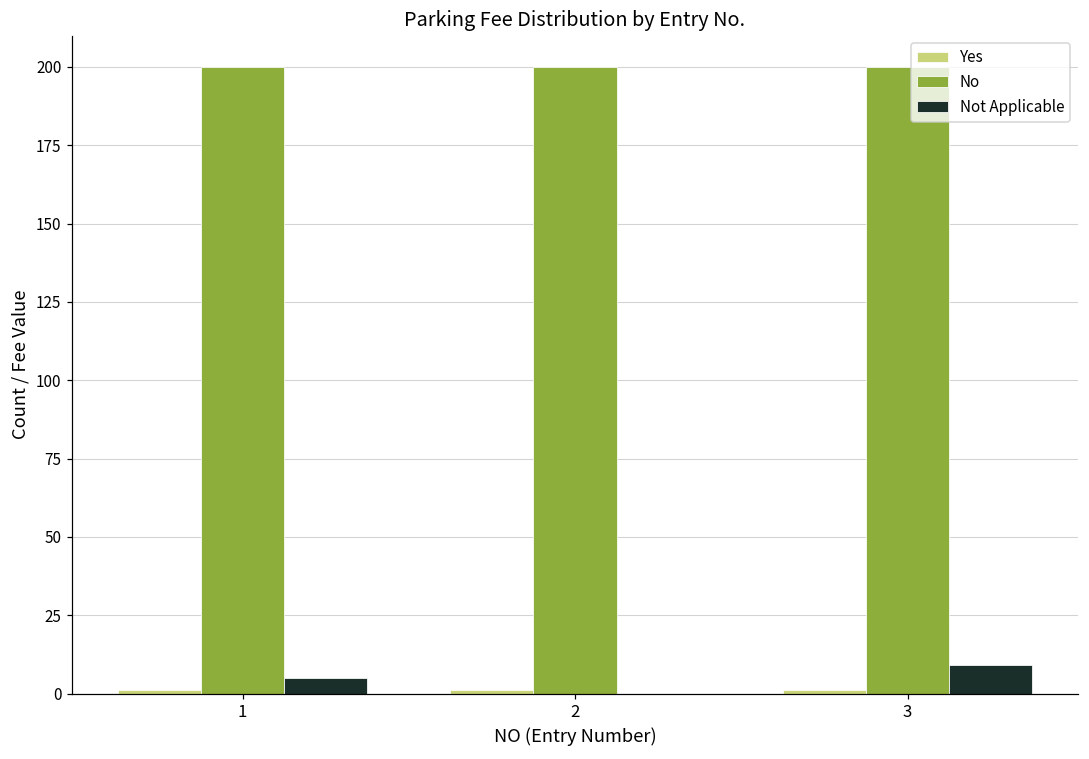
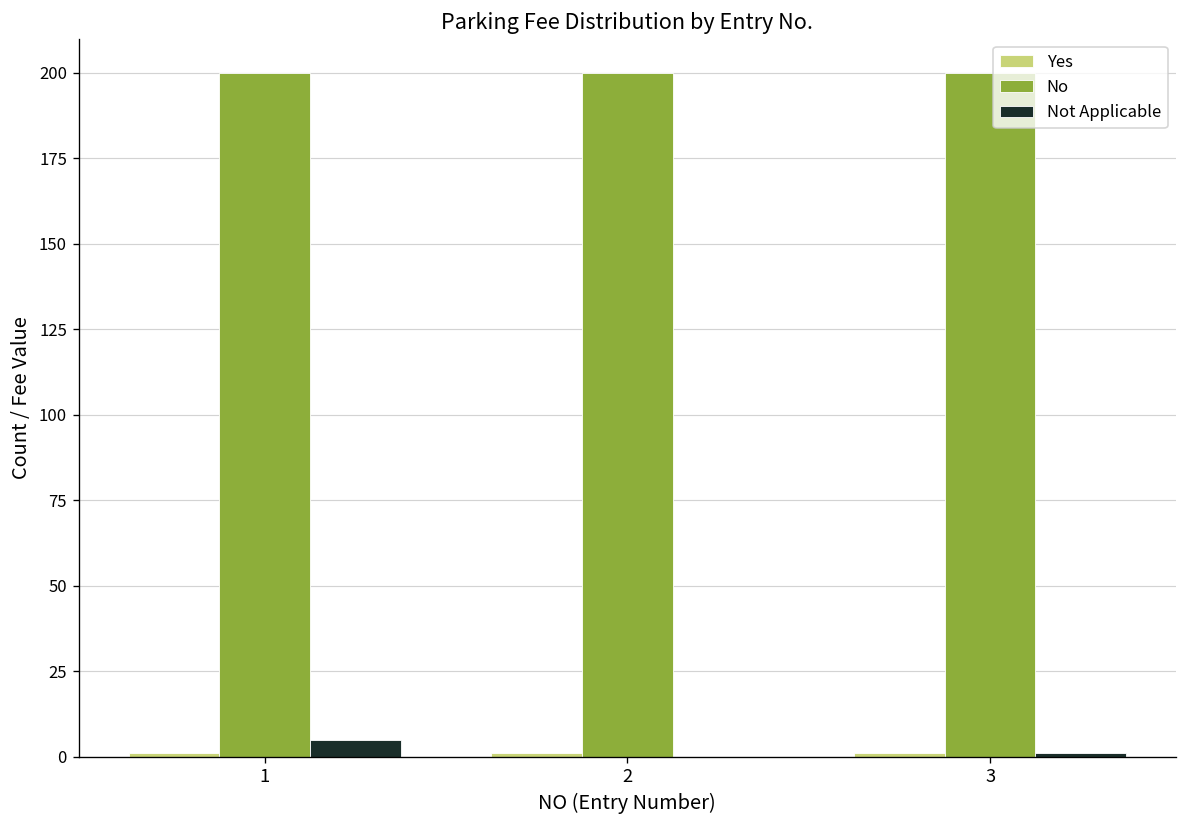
  {
    "Yes": {
      "1": 1,
      "2": 1,
      "3": 1
    },
    "No": {
      "1": 200,
      "2": 200,
      "3": 200
    },
    "Not Applicable": {
      "1": 5,
      "2": 0,
-     "3": 9
+     "3": 1
    }
  }
